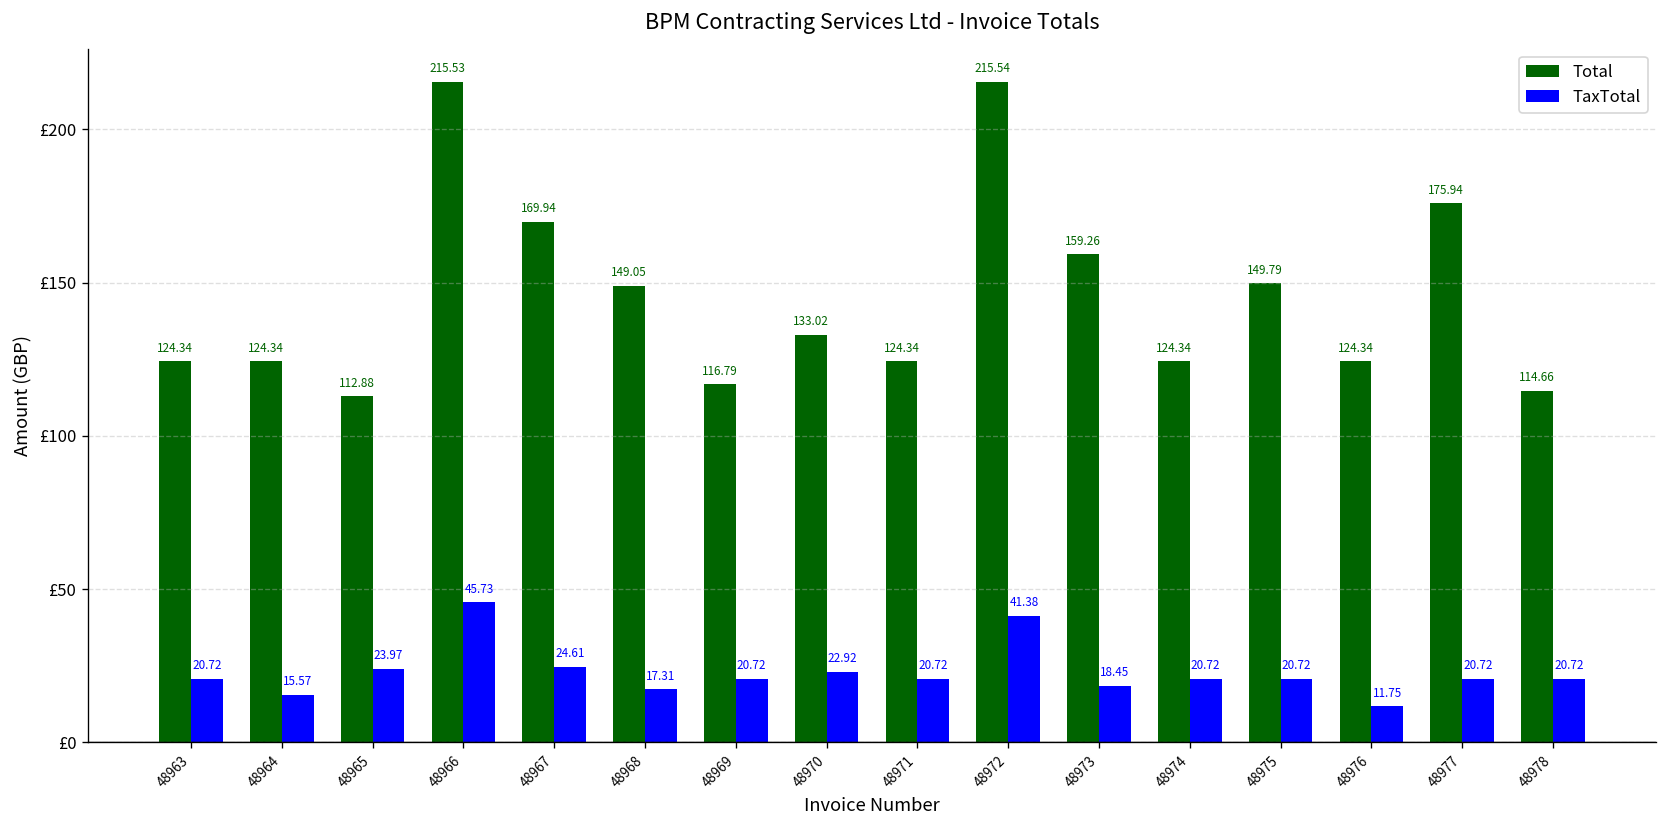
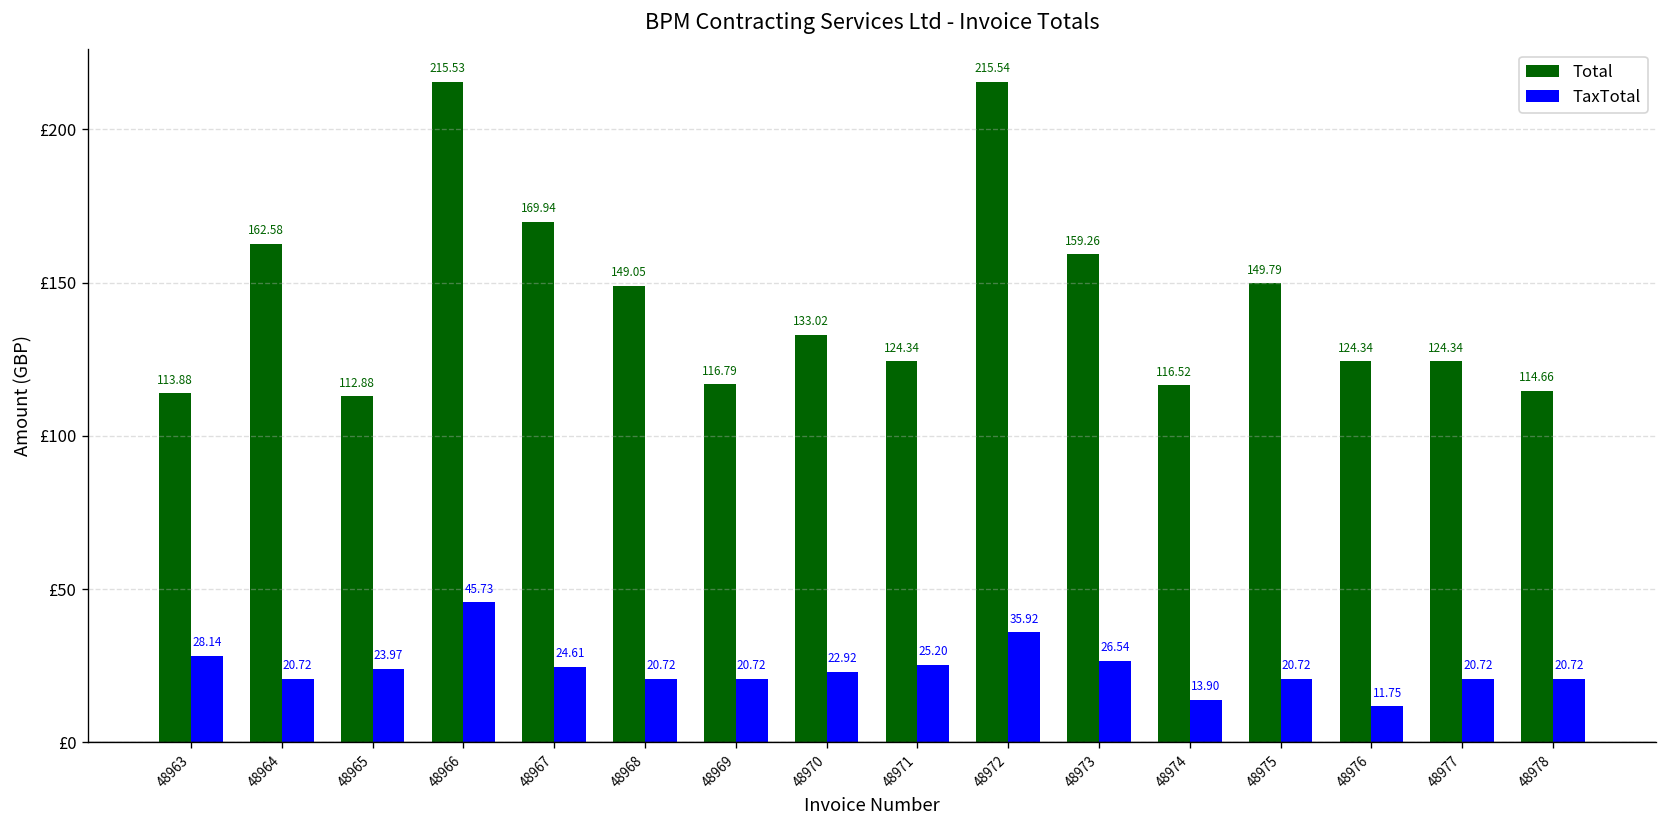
  {
    "Total": {
-     "48963": 124.34,
-     "48964": 124.34,
+     "48963": 113.88,
+     "48964": 162.58,
      "48965": 112.88,
      "48966": 215.53,
      "48967": 169.94,
      "48968": 149.05,
      "48969": 116.79,
      "48970": 133.02,
      "48971": 124.34,
      "48972": 215.54,
      "48973": 159.26,
-     "48974": 124.34,
+     "48974": 116.52,
      "48975": 149.79,
      "48976": 124.34,
-     "48977": 175.94,
+     "48977": 124.34,
      "48978": 114.66
    },
    "TaxTotal": {
-     "48963": 20.72,
-     "48964": 15.57,
+     "48963": 28.14,
+     "48964": 20.72,
      "48965": 23.97,
      "48966": 45.73,
      "48967": 24.61,
-     "48968": 17.31,
+     "48968": 20.72,
      "48969": 20.72,
      "48970": 22.92,
-     "48971": 20.72,
-     "48972": 41.38,
-     "48973": 18.45,
-     "48974": 20.72,
+     "48971": 25.20,
+     "48972": 35.92,
+     "48973": 26.54,
+     "48974": 13.90,
      "48975": 20.72,
      "48976": 11.75,
      "48977": 20.72,
      "48978": 20.72
    }
  }
